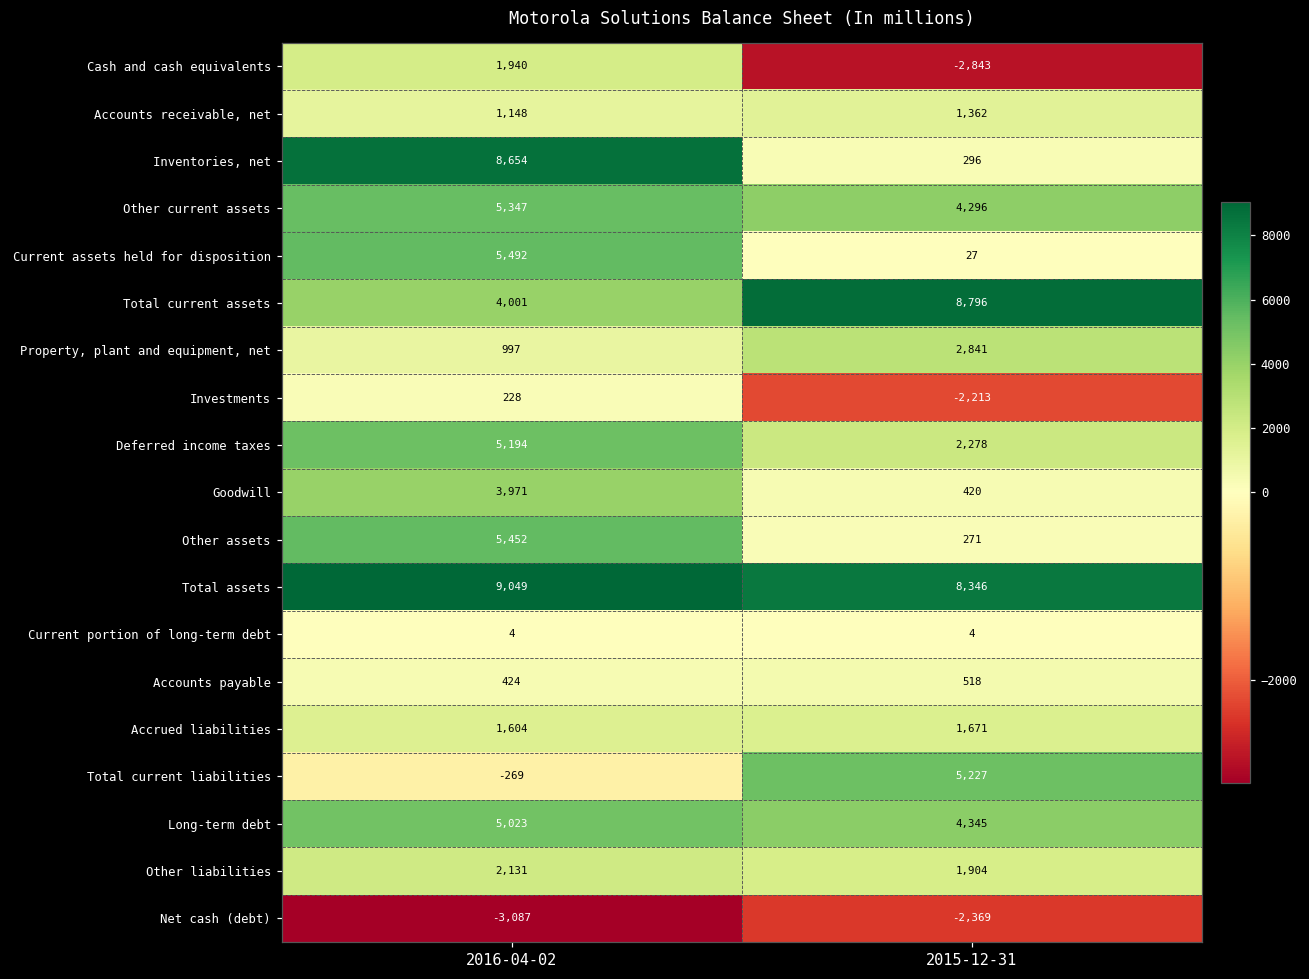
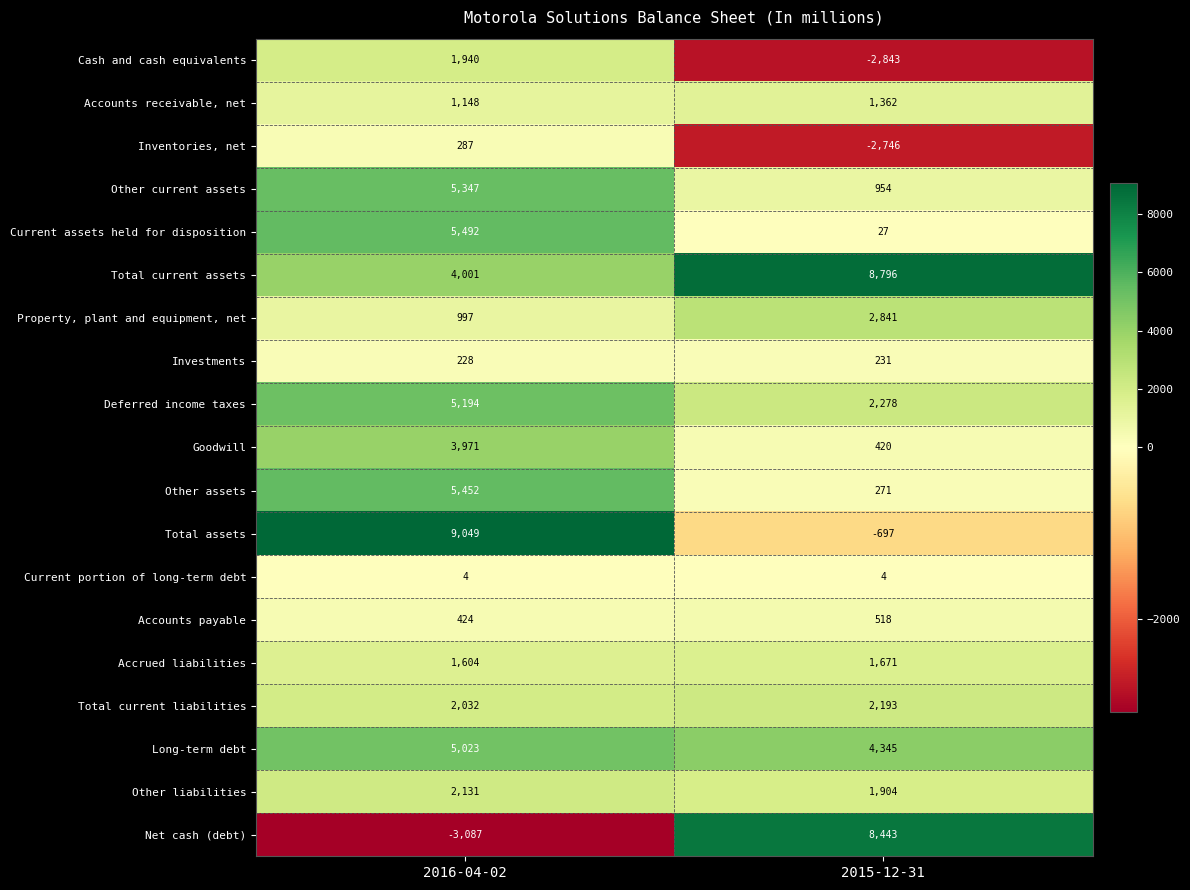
  {
    "Cash and cash equivalents": {
      "2016-04-02": "1,940",
      "2015-12-31": "-2,843"
    },
    "Accounts receivable, net": {
      "2016-04-02": "1,148",
      "2015-12-31": "1,362"
    },
    "Inventories, net": {
-     "2016-04-02": "8,654",
-     "2015-12-31": "296"
+     "2016-04-02": "287",
+     "2015-12-31": "-2,746"
    },
    "Other current assets": {
      "2016-04-02": "5,347",
-     "2015-12-31": "4,296"
+     "2015-12-31": "954"
    },
    "Current assets held for disposition": {
      "2016-04-02": "5,492",
      "2015-12-31": "27"
    },
    "Total current assets": {
      "2016-04-02": "4,001",
      "2015-12-31": "8,796"
    },
    "Property, plant and equipment, net": {
      "2016-04-02": "997",
      "2015-12-31": "2,841"
    },
    "Investments": {
      "2016-04-02": "228",
-     "2015-12-31": "-2,213"
+     "2015-12-31": "231"
    },
    "Deferred income taxes": {
      "2016-04-02": "5,194",
      "2015-12-31": "2,278"
    },
    "Goodwill": {
      "2016-04-02": "3,971",
      "2015-12-31": "420"
    },
    "Other assets": {
      "2016-04-02": "5,452",
      "2015-12-31": "271"
    },
    "Total assets": {
      "2016-04-02": "9,049",
-     "2015-12-31": "8,346"
+     "2015-12-31": "-697"
    },
    "Current portion of long-term debt": {
      "2016-04-02": "4",
      "2015-12-31": "4"
    },
    "Accounts payable": {
      "2016-04-02": "424",
      "2015-12-31": "518"
    },
    "Accrued liabilities": {
      "2016-04-02": "1,604",
      "2015-12-31": "1,671"
    },
    "Total current liabilities": {
-     "2016-04-02": "-269",
-     "2015-12-31": "5,227"
+     "2016-04-02": "2,032",
+     "2015-12-31": "2,193"
    },
    "Long-term debt": {
      "2016-04-02": "5,023",
      "2015-12-31": "4,345"
    },
    "Other liabilities": {
      "2016-04-02": "2,131",
      "2015-12-31": "1,904"
    },
    "Net cash (debt)": {
      "2016-04-02": "-3,087",
-     "2015-12-31": "-2,369"
+     "2015-12-31": "8,443"
    }
  }
